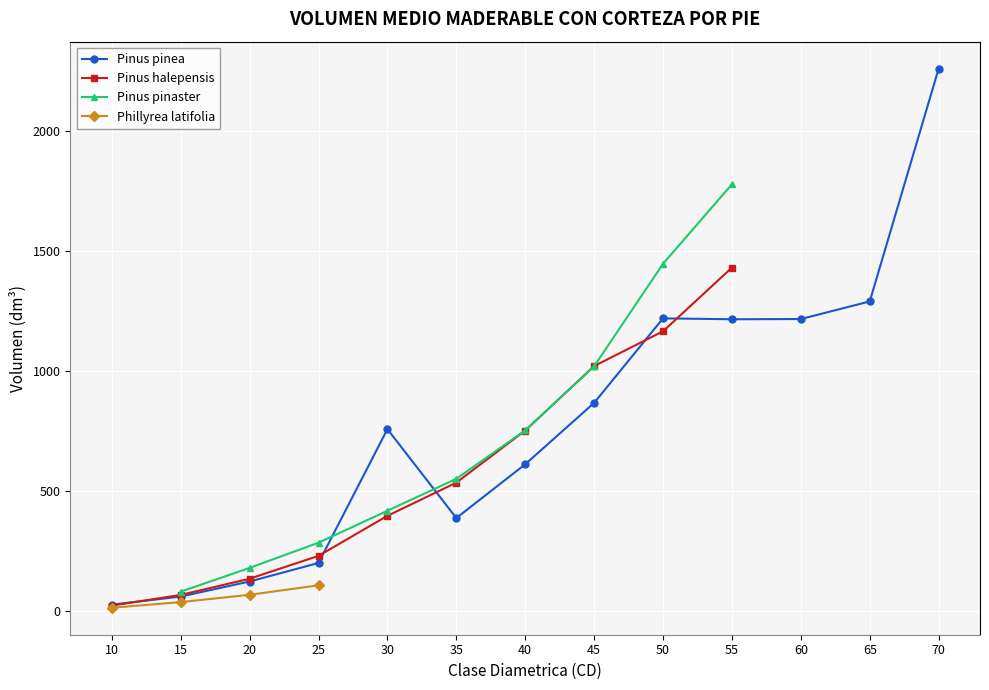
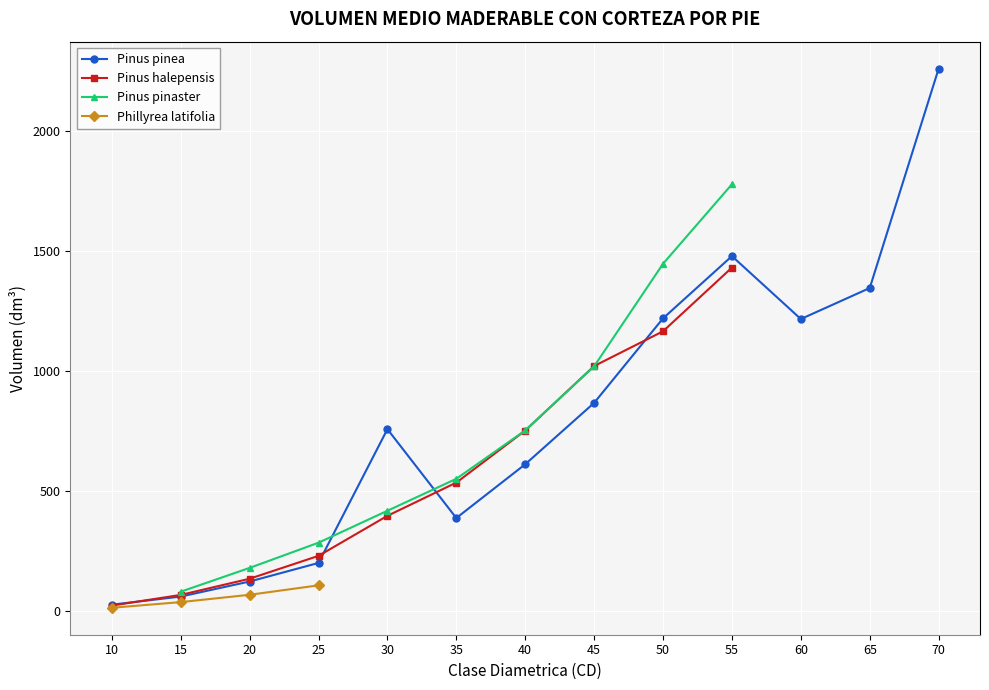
  {
    "Pinus pinea": {
      "20": 120,
      "25": 200,
      "30": 760,
      "35": 390,
      "40": 610,
      "45": 870,
      "50": 1220,
-     "55": 1220,
+     "55": 1480,
      "60": 1220,
-     "65": 1290,
+     "65": 1350,
      "70": 2260
    },
    "Pinus halepensis": {
      "20": 140,
      "25": 230,
      "30": 400,
      "35": 540,
      "50": 1170,
      "55": 1430
    },
    "Pinus pinaster": {
      "15": 80,
      "20": 180,
      "25": 290,
      "30": 420,
      "35": 550,
      "50": 1450,
      "55": 1780
    },
    "Phillyrea latifolia": {
      "15": 40,
      "20": 70,
      "25": 110
    }
  }
